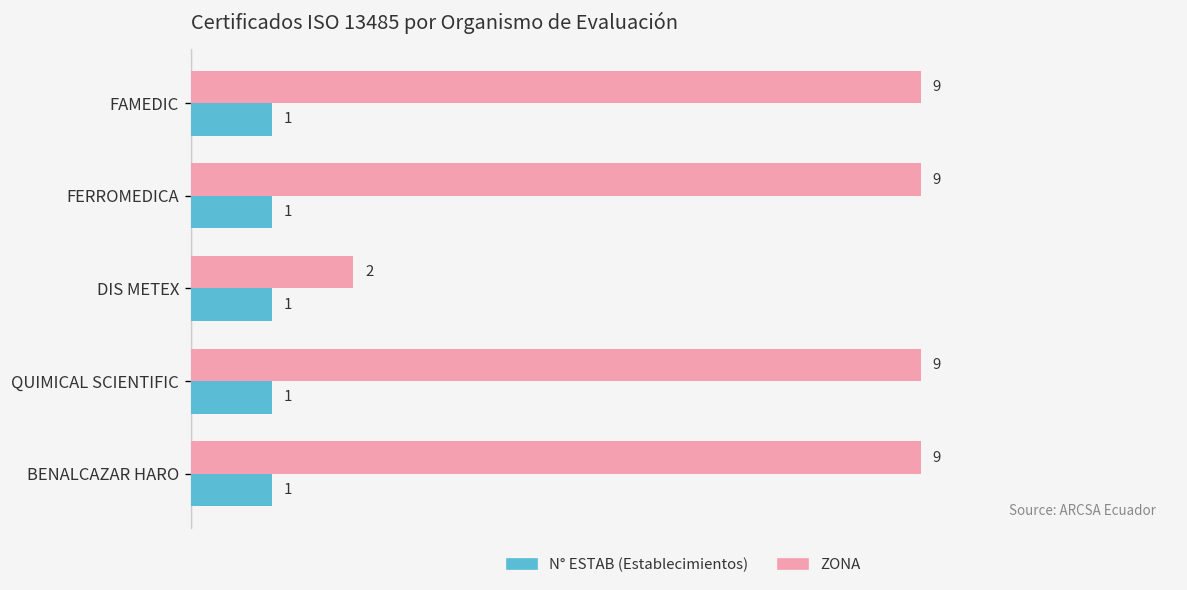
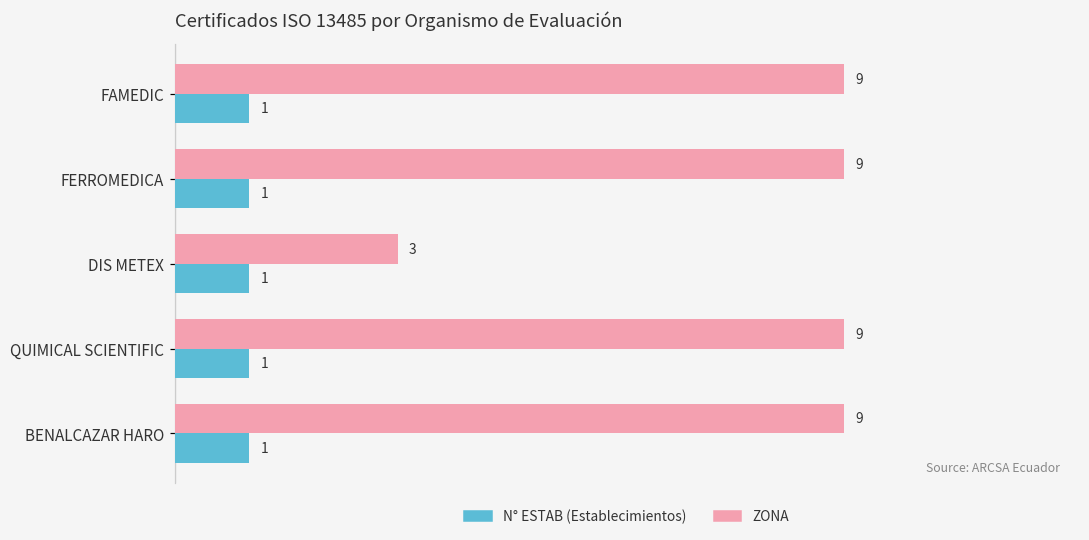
  {
    "ZONA": {
      "FAMEDIC": 9,
      "FERROMEDICA": 9,
-     "DIS METEX": 2,
+     "DIS METEX": 3,
      "QUIMICAL SCIENTIFIC": 9,
      "BENALCAZAR HARO": 9
    }
  }
